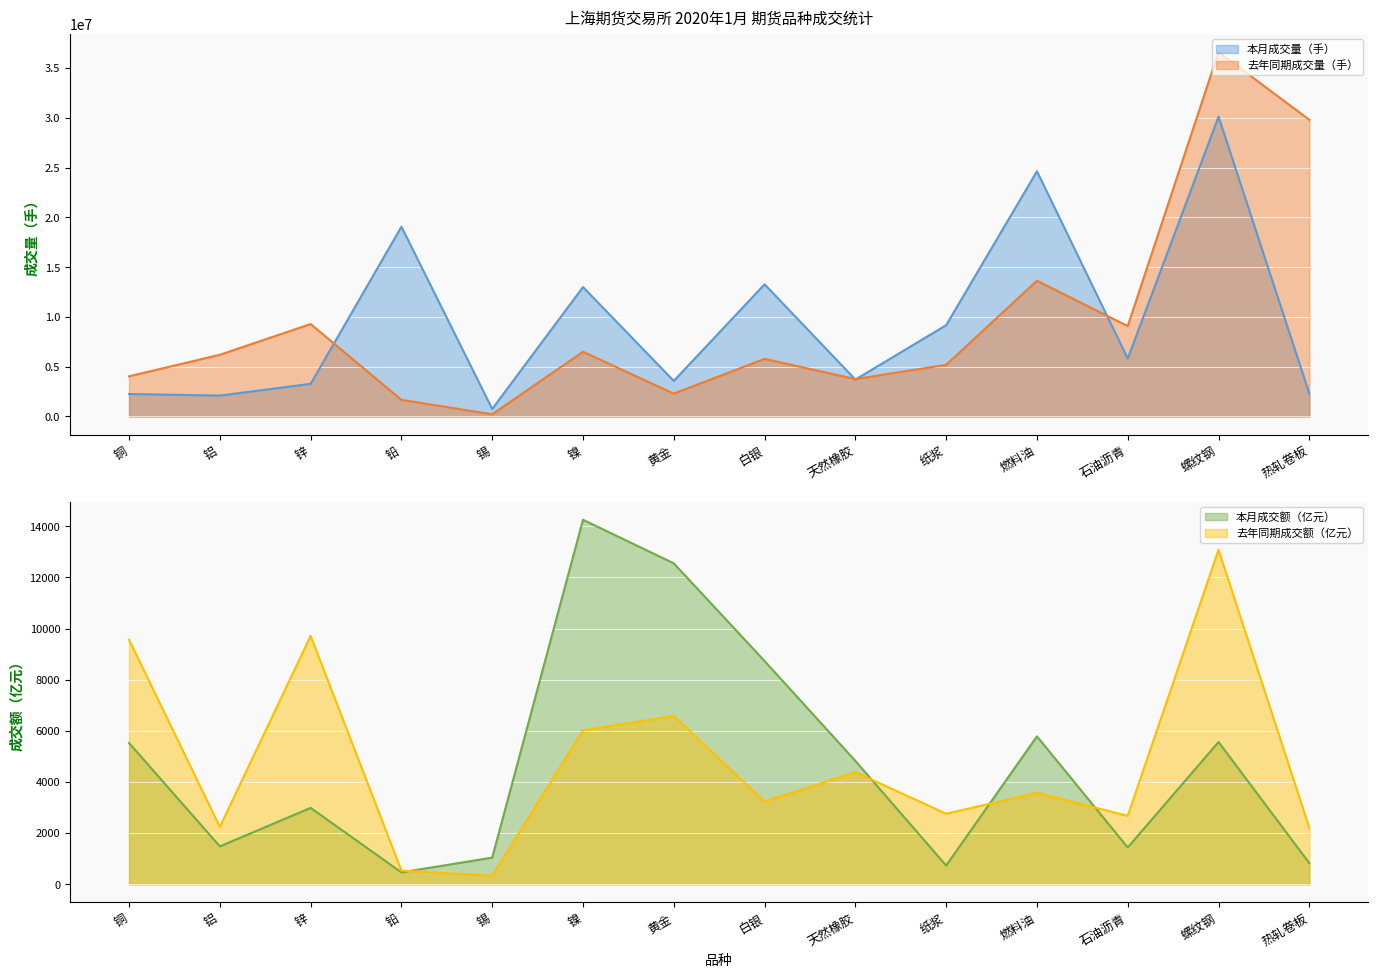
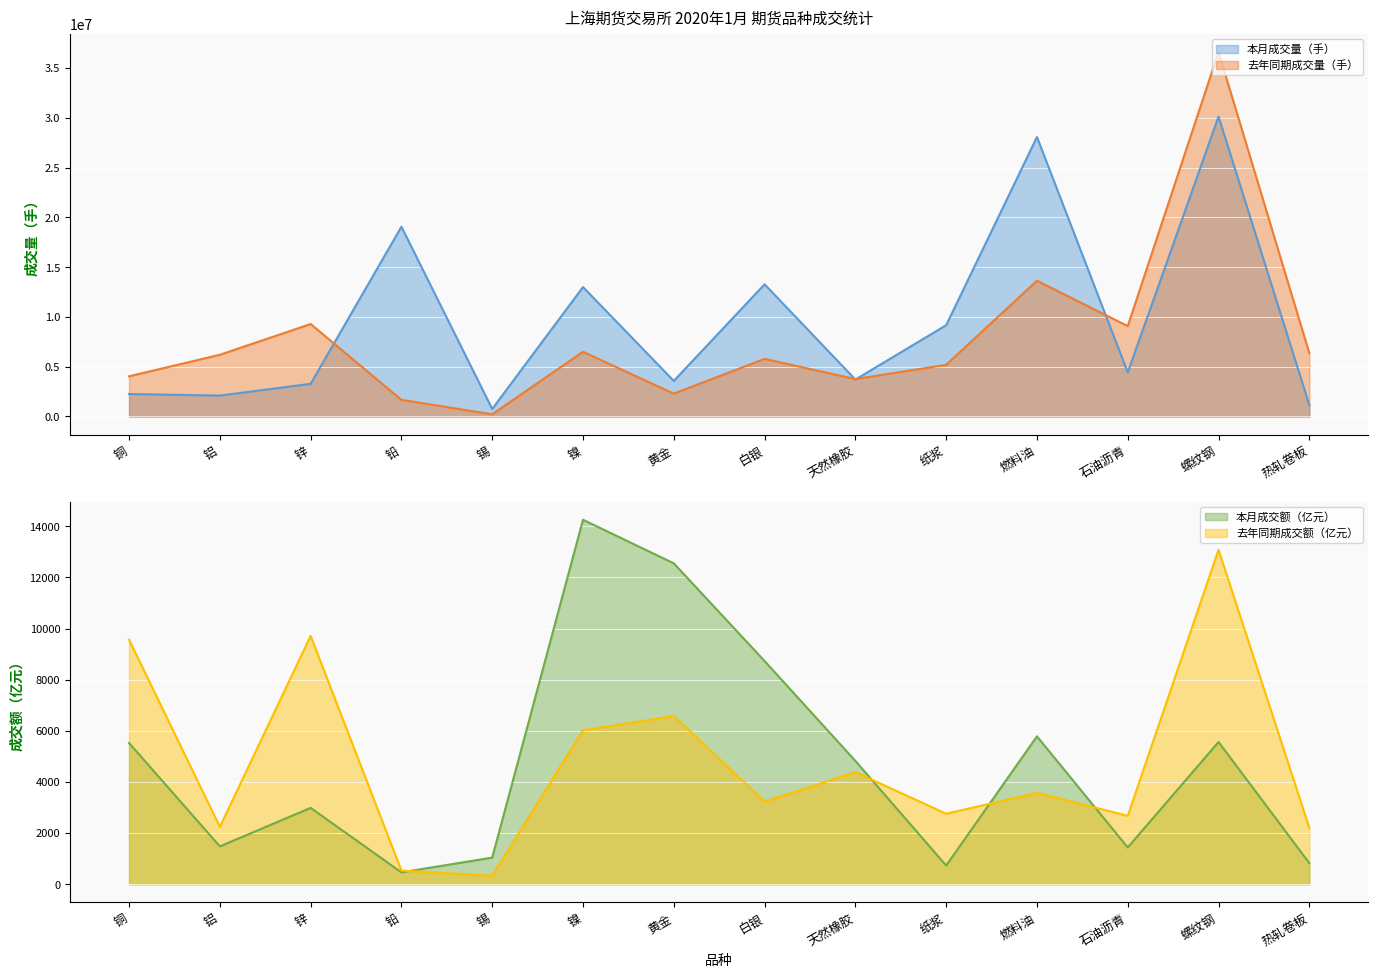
  {
    "上海期货交易所 2020年1月 期货品种成交统计": {
      "本月成交量（手）": {
        "铜": 2000000,
        "铝": 2000000,
        "锌": 3000000,
        "铅": 19000000,
        "锡": 1000000,
        "镍": 13000000,
        "黄金": 4000000,
        "白银": 13000000,
        "纸浆": 9000000,
-       "燃料油": 25000000,
-       "石油沥青": 6000000,
+       "燃料油": 28000000,
+       "石油沥青": 4000000,
        "螺纹钢": 30000000,
-       "热轧卷板": 2000000
+       "热轧卷板": 1000000
      },
      "去年同期成交量（手）": {
        "铜": 4000000,
        "铝": 6000000,
        "锌": 9000000,
        "铅": 2000000,
        "锡": 0,
        "镍": 6000000,
        "黄金": 2000000,
        "白银": 6000000,
        "纸浆": 5000000,
        "燃料油": 14000000,
        "石油沥青": 9000000,
-       "热轧卷板": 30000000
+       "热轧卷板": 6000000
      }
    }
  }
